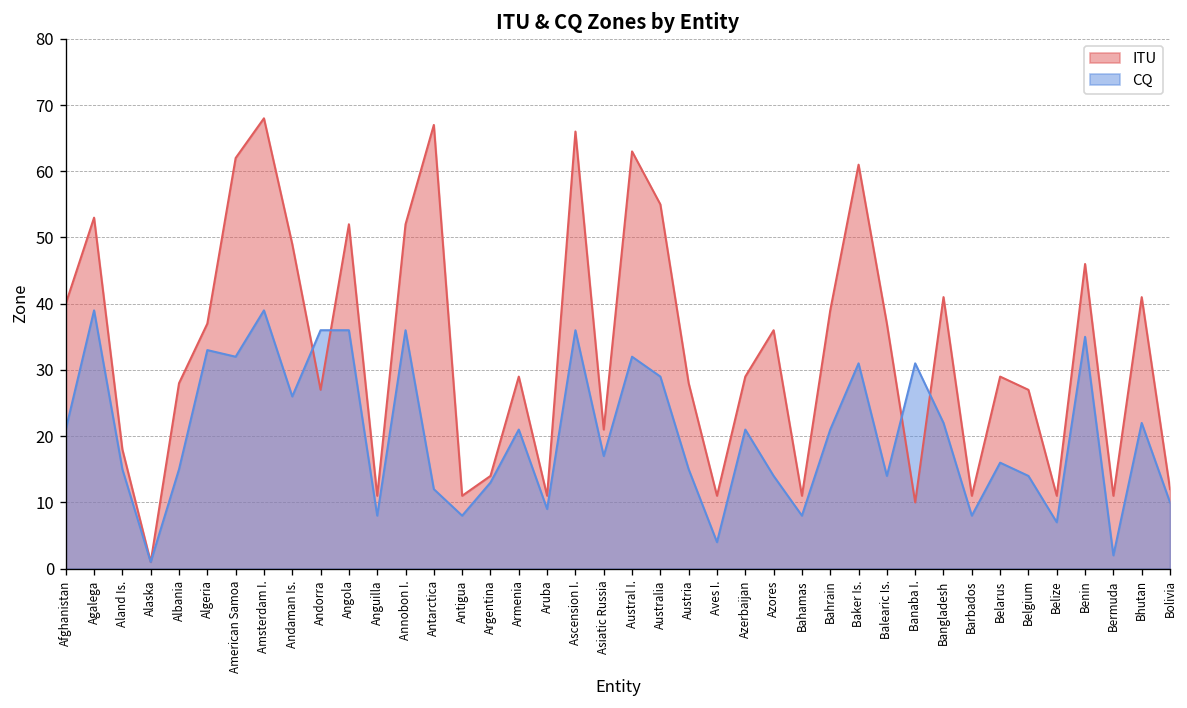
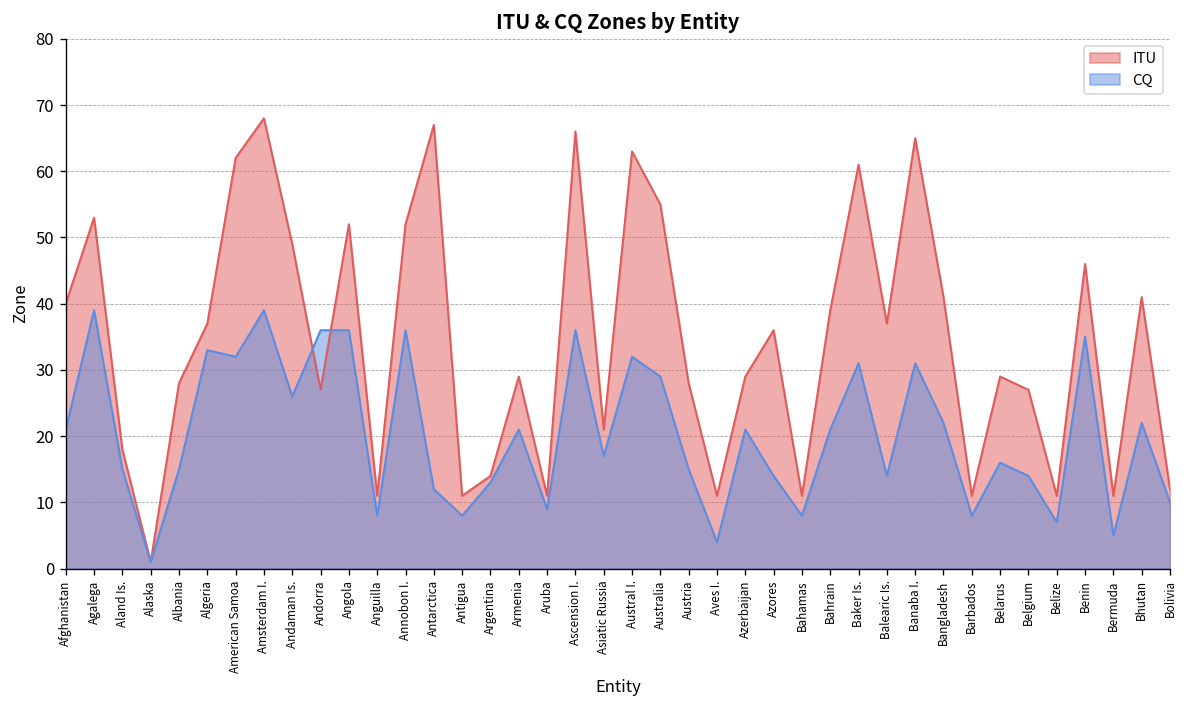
  {
    "ITU": {
      "Afghanistan": 40,
      "Agalega": 53,
      "Aland Is.": 18,
      "Albania": 28,
      "Algeria": 37,
      "American Samoa": 62,
      "Amsterdam I.": 68,
      "Andaman Is.": 49,
      "Andorra": 27,
      "Angola": 52,
      "Anguilla": 11,
      "Annobon I.": 52,
      "Antarctica": 67,
      "Antigua": 11,
      "Argentina": 14,
      "Armenia": 29,
      "Aruba": 11,
      "Ascension I.": 66,
      "Asiatic Russia": 21,
      "Austral I.": 63,
      "Australia": 55,
      "Austria": 28,
      "Aves I.": 11,
      "Azerbaijan": 29,
      "Azores": 36,
      "Bahamas": 11,
      "Bahrain": 39,
      "Baker Is.": 61,
      "Balearic Is.": 37,
-     "Banaba I.": 10,
+     "Banaba I.": 65,
      "Bangladesh": 41,
      "Barbados": 11,
      "Belarus": 29,
      "Belgium": 27,
      "Belize": 11,
      "Benin": 46,
      "Bermuda": 11,
      "Bhutan": 41,
      "Bolivia": 12
    },
    "CQ": {
      "Afghanistan": 21,
      "Agalega": 39,
      "Aland Is.": 15,
      "Albania": 15,
      "Algeria": 33,
      "American Samoa": 32,
      "Amsterdam I.": 39,
      "Andaman Is.": 26,
      "Andorra": 36,
      "Angola": 36,
      "Anguilla": 8,
      "Annobon I.": 36,
      "Antarctica": 12,
      "Antigua": 8,
      "Argentina": 13,
      "Armenia": 21,
      "Aruba": 9,
      "Ascension I.": 36,
      "Asiatic Russia": 17,
      "Austral I.": 32,
      "Australia": 29,
      "Austria": 15,
      "Aves I.": 4,
      "Azerbaijan": 21,
      "Azores": 14,
      "Bahamas": 8,
      "Bahrain": 21,
      "Baker Is.": 31,
      "Balearic Is.": 14,
      "Banaba I.": 31,
      "Bangladesh": 22,
      "Barbados": 8,
      "Belarus": 16,
      "Belgium": 14,
      "Belize": 7,
      "Benin": 35,
-     "Bermuda": 2,
+     "Bermuda": 5,
      "Bhutan": 22,
      "Bolivia": 10
    }
  }
